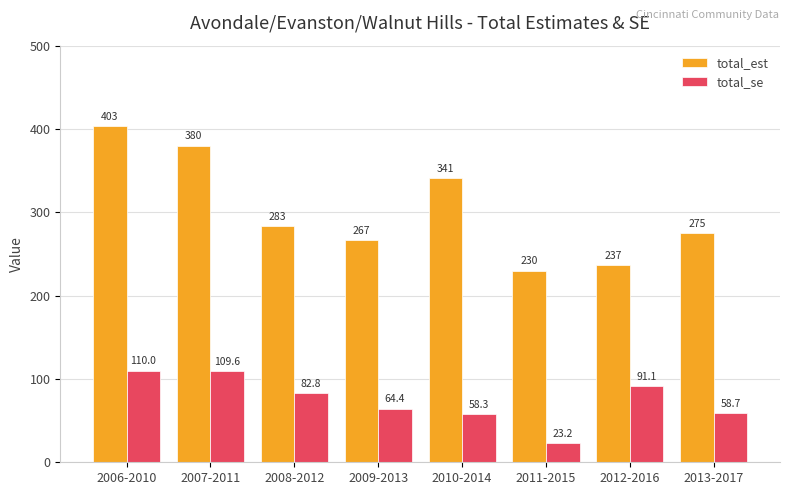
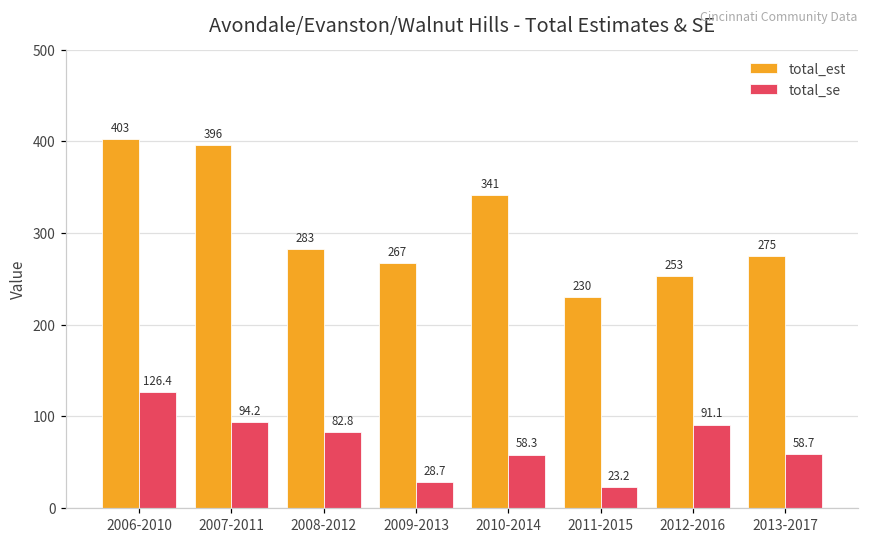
  {
    "total_est": {
      "2006-2010": 403,
-     "2007-2011": 380,
+     "2007-2011": 396,
      "2008-2012": 283,
      "2009-2013": 267,
      "2010-2014": 341,
      "2011-2015": 230,
-     "2012-2016": 237,
+     "2012-2016": 253,
      "2013-2017": 275
    },
    "total_se": {
-     "2006-2010": 110.0,
-     "2007-2011": 109.6,
+     "2006-2010": 126.4,
+     "2007-2011": 94.2,
      "2008-2012": 82.8,
-     "2009-2013": 64.4,
+     "2009-2013": 28.7,
      "2010-2014": 58.3,
      "2011-2015": 23.2,
      "2012-2016": 91.1,
      "2013-2017": 58.7
    }
  }
